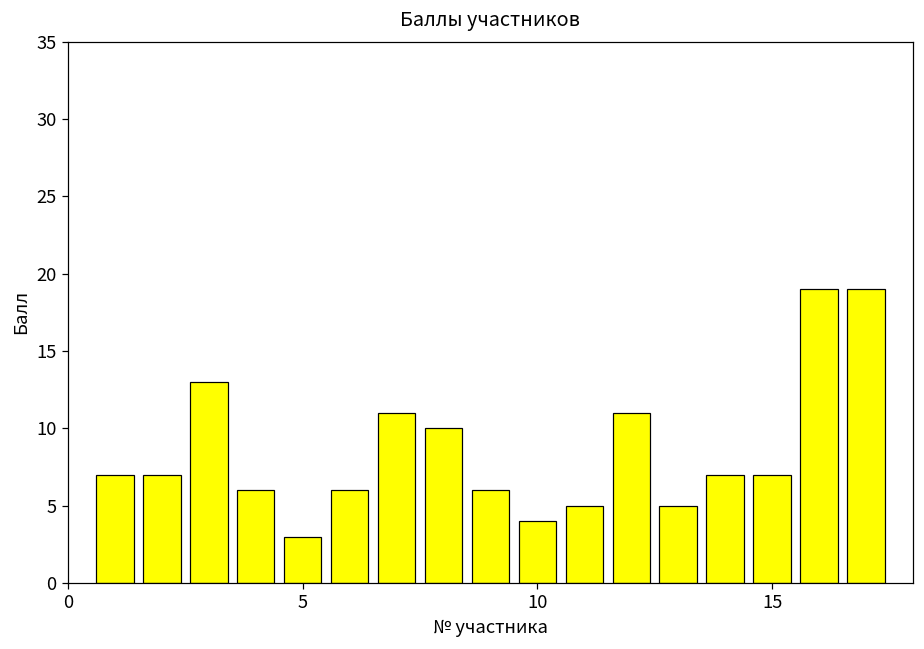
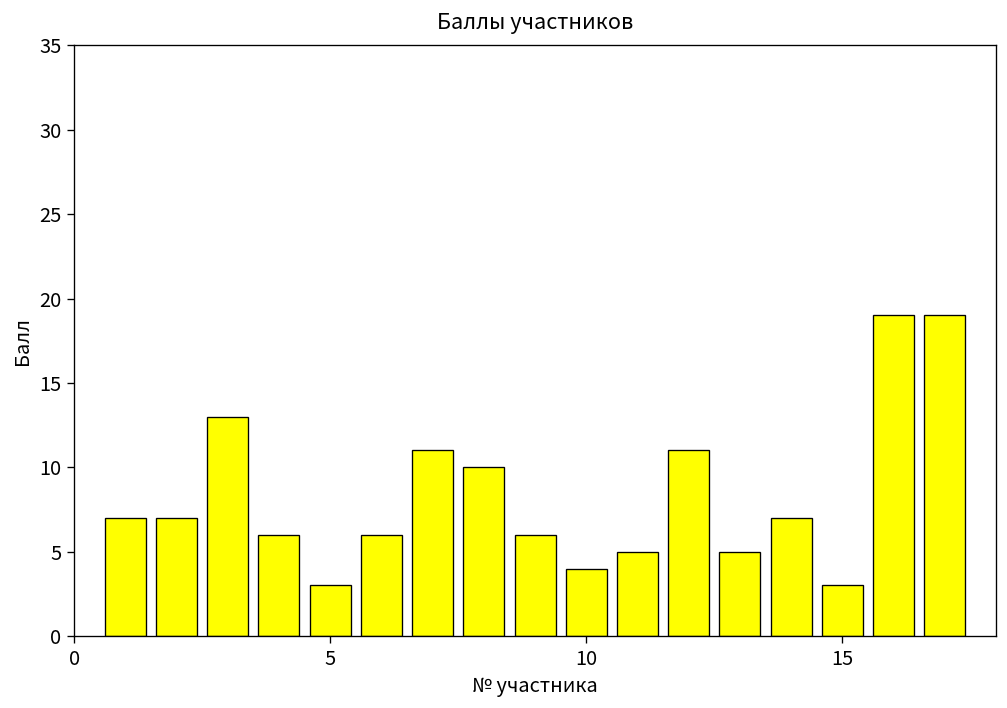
  {
    "5": 3,
    "10": 4,
-   "15": 7
+   "15": 3
  }
